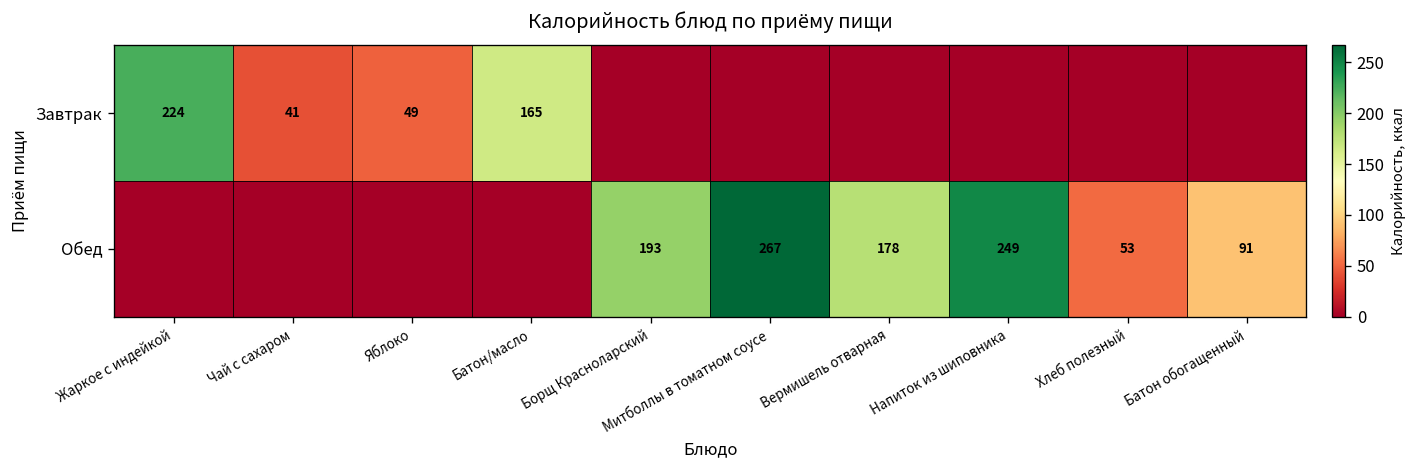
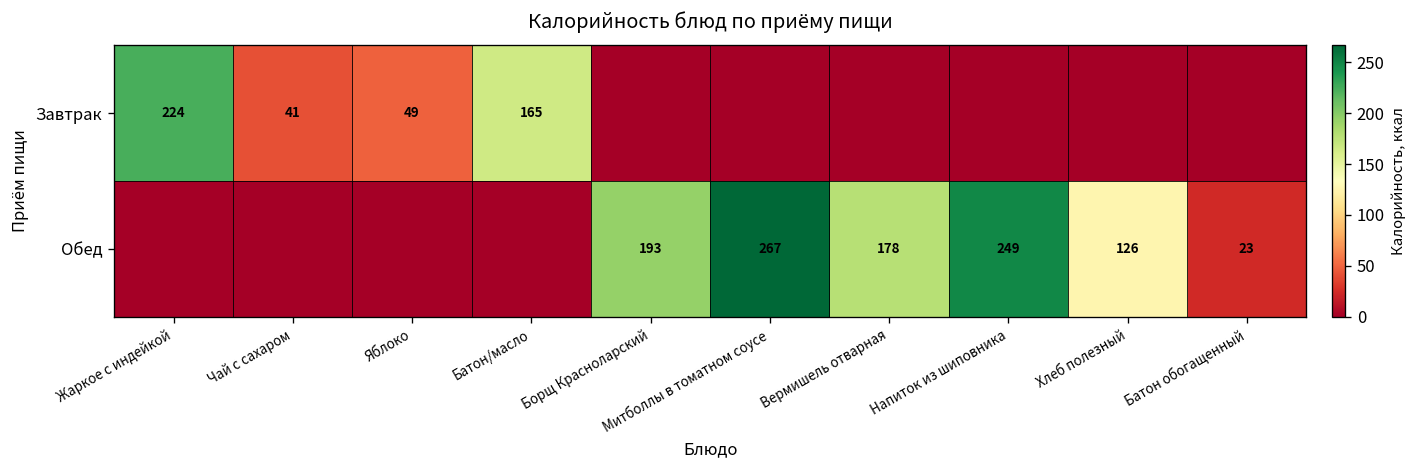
  {
    "Завтрак": {
      "Жаркое с индейкой": 224,
      "Чай с сахаром": 41,
      "Яблоко": 49,
      "Батон/масло": 165
    },
    "Обед": {
      "Борщ Красноларский": 193,
      "Митболлы в томатном соусе": 267,
      "Вермишель отварная": 178,
      "Напиток из шиповника": 249,
-     "Хлеб полезный": 53,
-     "Батон обогащенный": 91
+     "Хлеб полезный": 126,
+     "Батон обогащенный": 23
    }
  }
